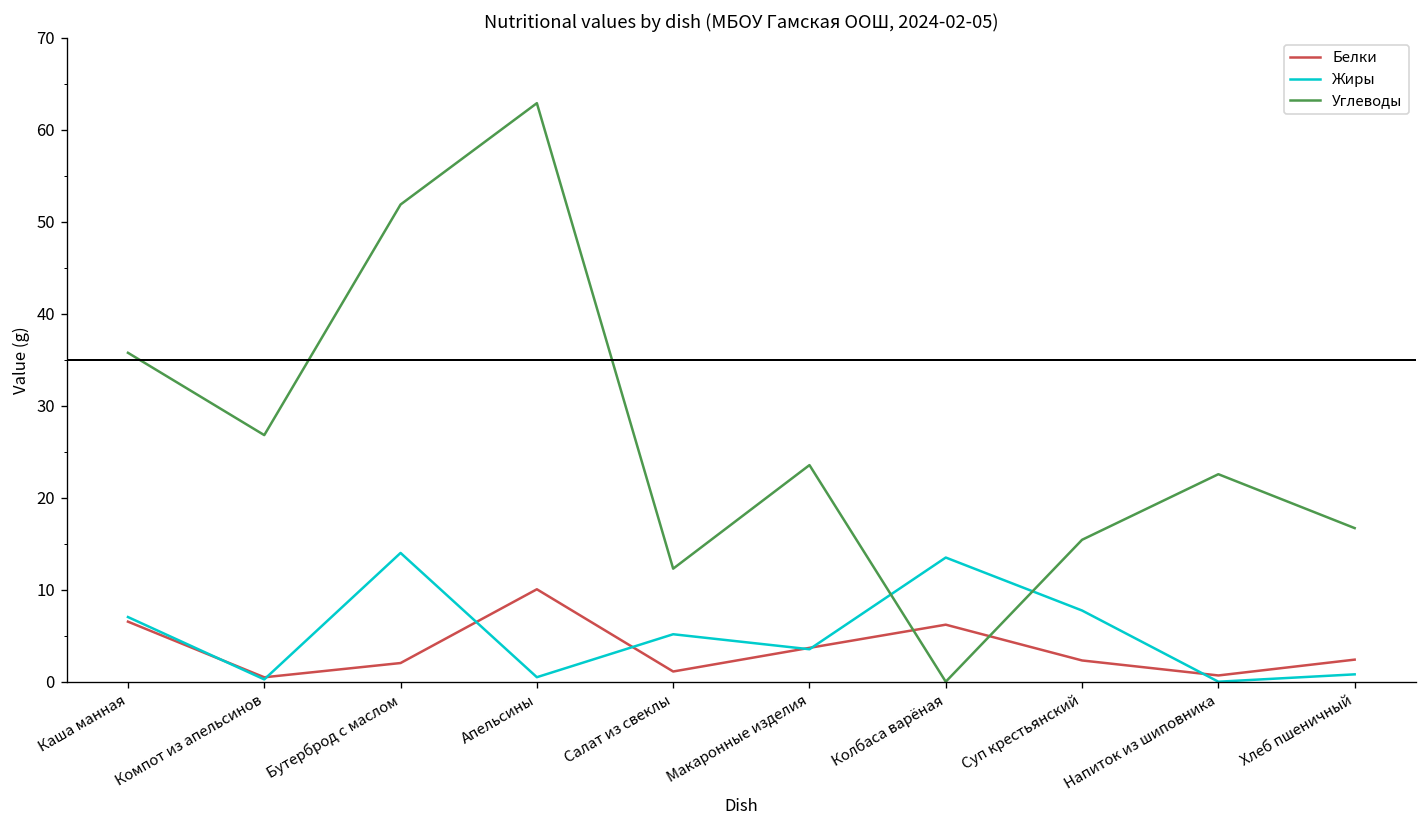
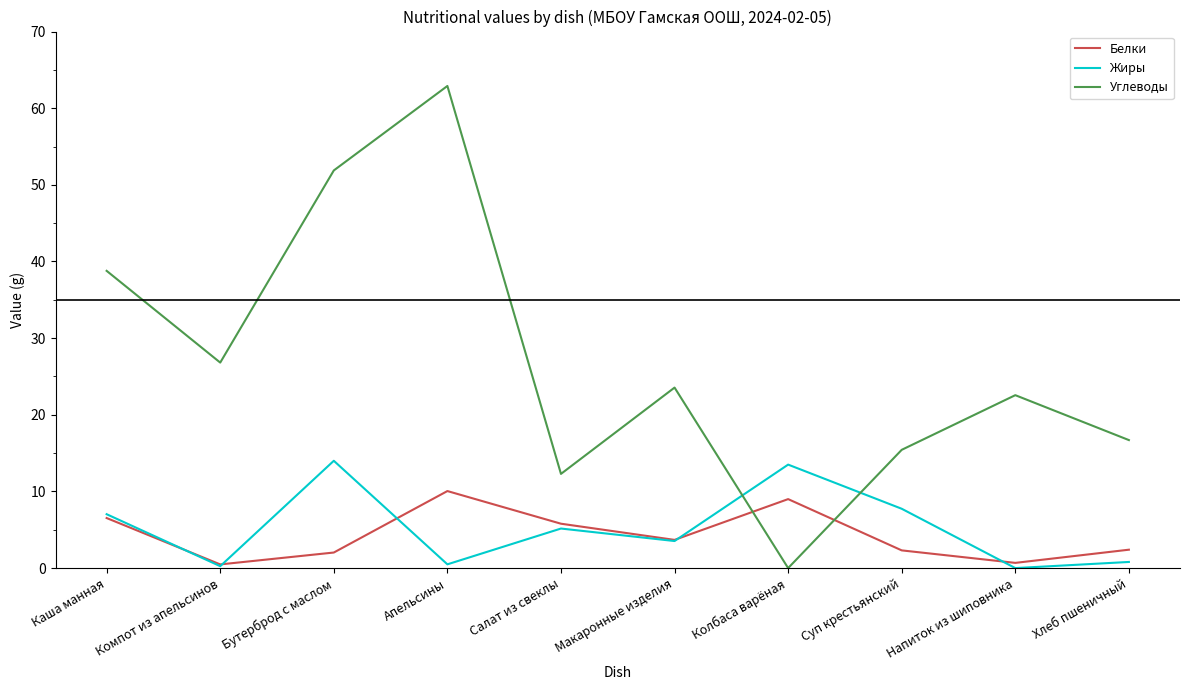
  {
    "Белки": {
      "Каша манная": 7,
      "Бутерброд с маслом": 2,
      "Апельсины": 10,
-     "Салат из свеклы": 1,
-     "Колбаса варёная": 6,
+     "Салат из свеклы": 6,
+     "Колбаса варёная": 9,
      "Суп крестьянский": 2,
      "Напиток из шиповника": 1,
      "Хлеб пшеничный": 2
    },
    "Жиры": {
      "Каша манная": 7,
      "Бутерброд с маслом": 14,
      "Апельсины": 0,
      "Салат из свеклы": 5,
      "Колбаса варёная": 14,
      "Суп крестьянский": 8,
      "Напиток из шиповника": 0,
      "Хлеб пшеничный": 1
    },
    "Углеводы": {
-     "Каша манная": 36,
+     "Каша манная": 39,
      "Компот из апельсинов": 27,
      "Бутерброд с маслом": 52,
      "Апельсины": 63,
      "Салат из свеклы": 12,
      "Макаронные изделия": 24,
      "Колбаса варёная": 0,
      "Суп крестьянский": 15,
      "Напиток из шиповника": 23,
      "Хлеб пшеничный": 17
    }
  }
